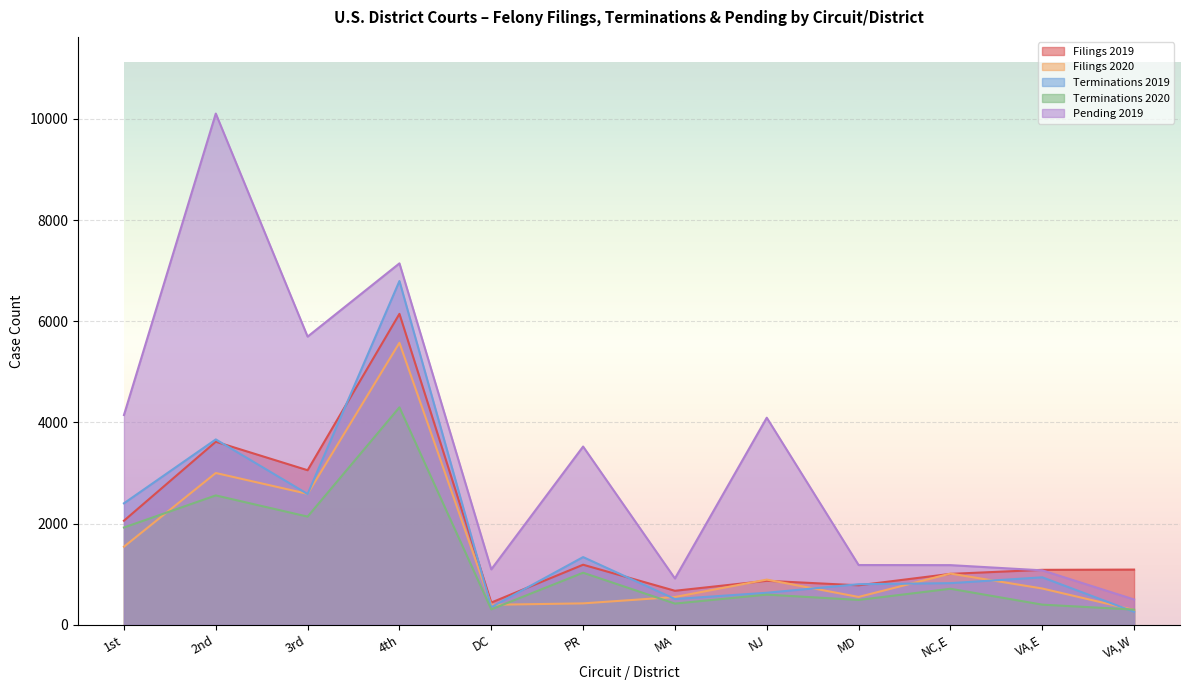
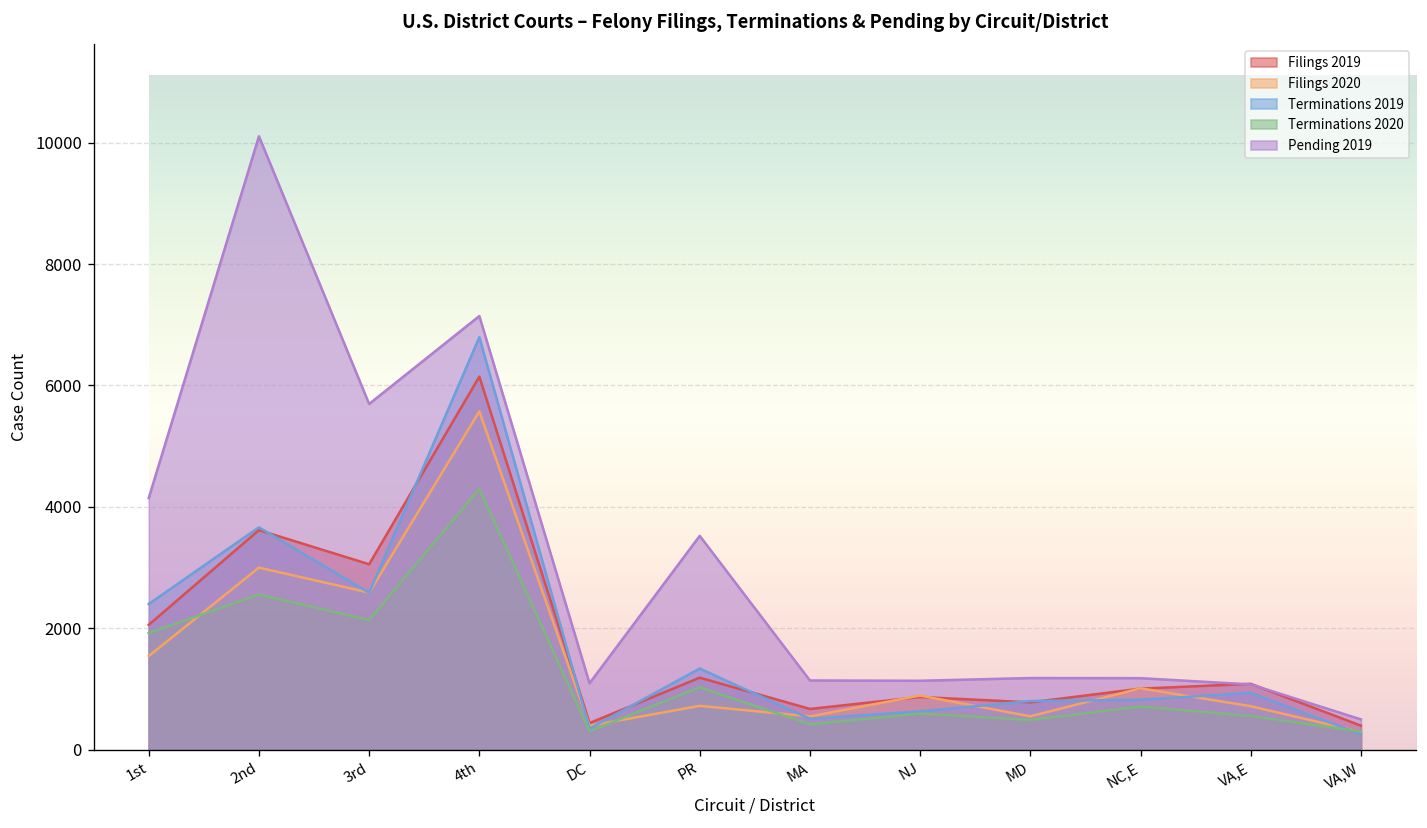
  {
    "Filings 2019": {
      "1st": 2100,
      "3rd": 3100,
      "4th": 6100,
      "PR": 1200,
      "MA": 700,
-     "VA,W": 1100
+     "VA,W": 400
    },
    "Filings 2020": {
      "1st": 1500,
      "2nd": 3000,
      "4th": 5600,
-     "PR": 400,
+     "PR": 700,
      "MD": 600,
      "VA,E": 700
    },
    "Terminations 2019": {
      "1st": 2400,
      "4th": 6800,
      "PR": 1300,
      "NC,E": 800,
      "VA,E": 900
    },
    "Terminations 2020": {
      "1st": 1900,
      "2nd": 2600,
      "3rd": 2100,
      "4th": 4300,
      "PR": 1000,
      "MA": 400,
      "MD": 500,
      "NC,E": 700,
-     "VA,E": 400
+     "VA,E": 600
    },
    "Pending 2019": {
      "1st": 4100,
      "2nd": 10100,
      "3rd": 5700,
      "4th": 7100,
      "DC": 1100,
      "PR": 3500,
-     "MA": 900,
-     "NJ": 4100,
+     "MA": 1100,
+     "NJ": 1100,
      "MD": 1200,
      "NC,E": 1200,
      "VA,W": 500
    }
  }
